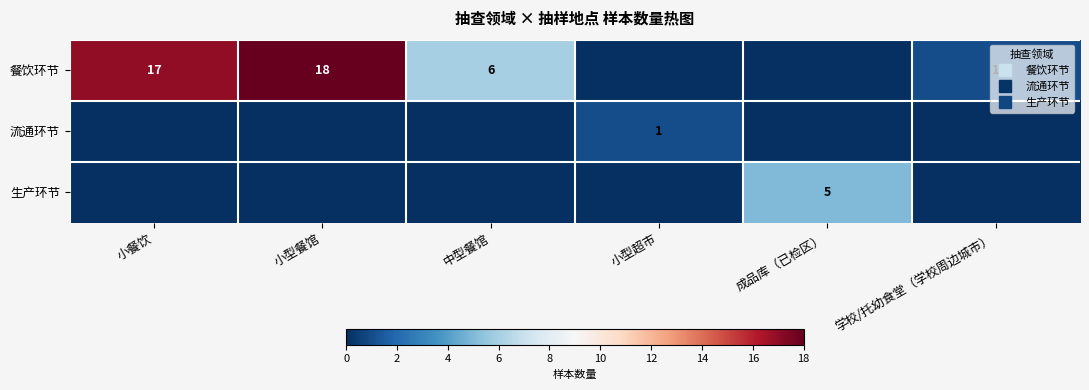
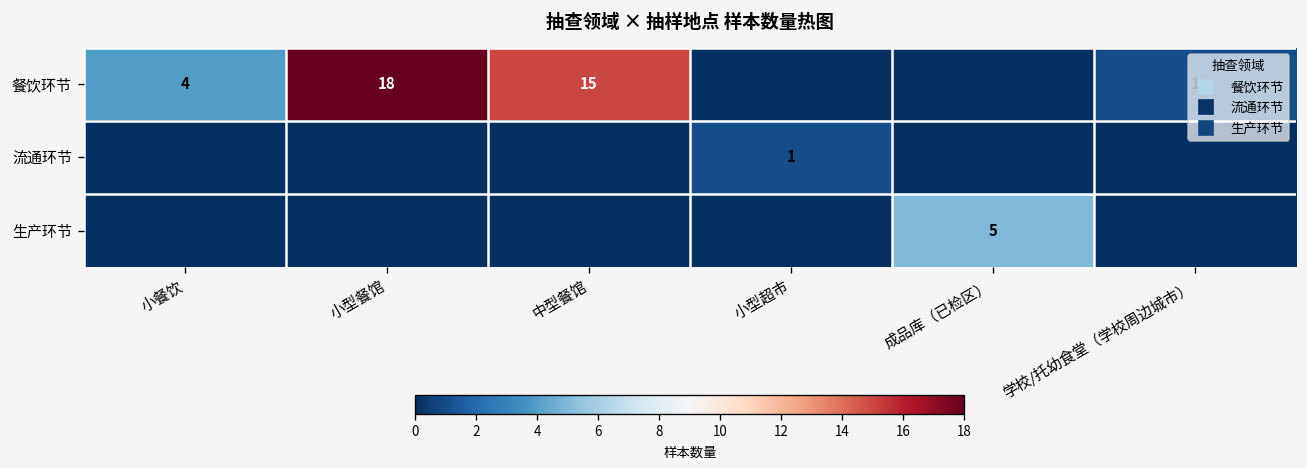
  {
    "餐饮环节": {
-     "小餐饮": 17,
+     "小餐饮": 4,
      "小型餐馆": 18,
-     "中型餐馆": 6
+     "中型餐馆": 15
    },
    "流通环节": {
      "小型超市": 1
    },
    "生产环节": {
      "成品库（已检区）": 5
    }
  }
